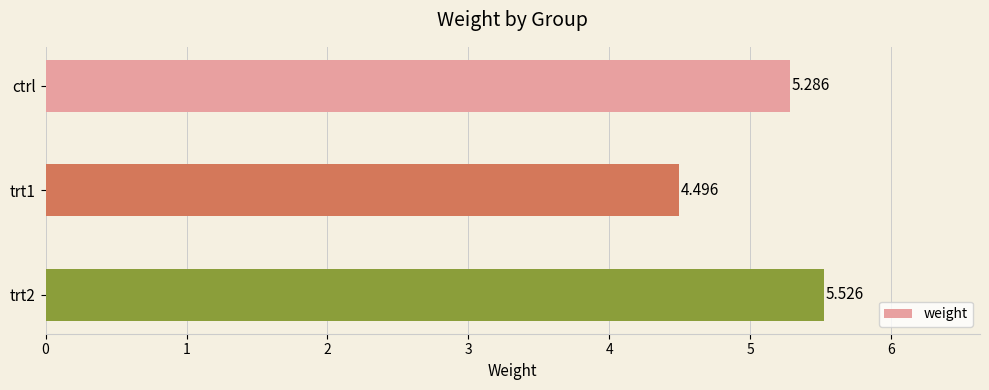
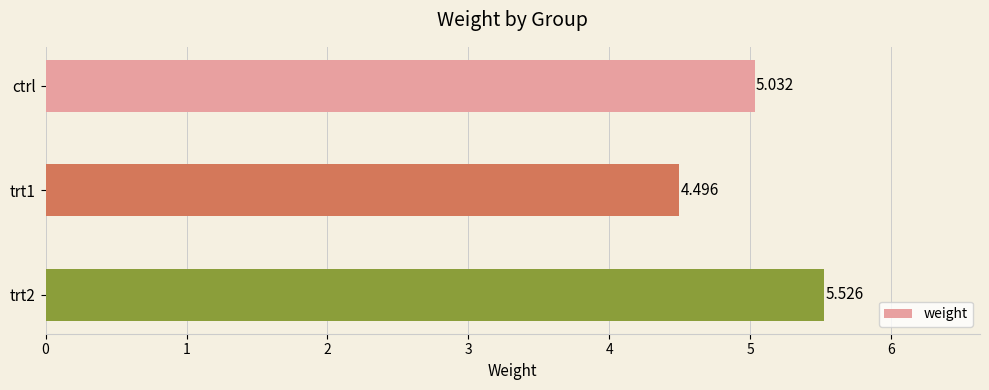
  {
-   "ctrl": 5.286,
+   "ctrl": 5.032,
    "trt1": 4.496,
    "trt2": 5.526
  }
